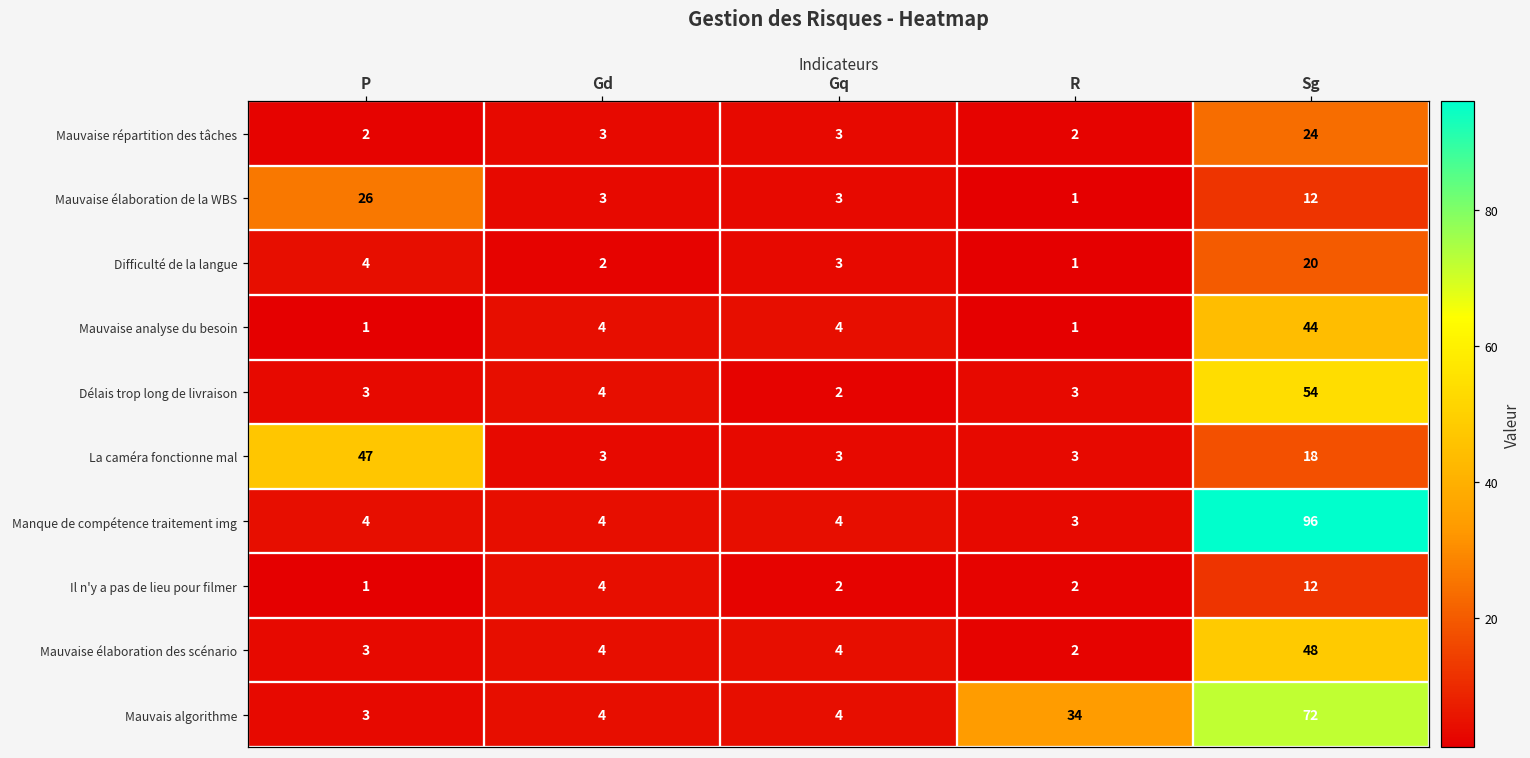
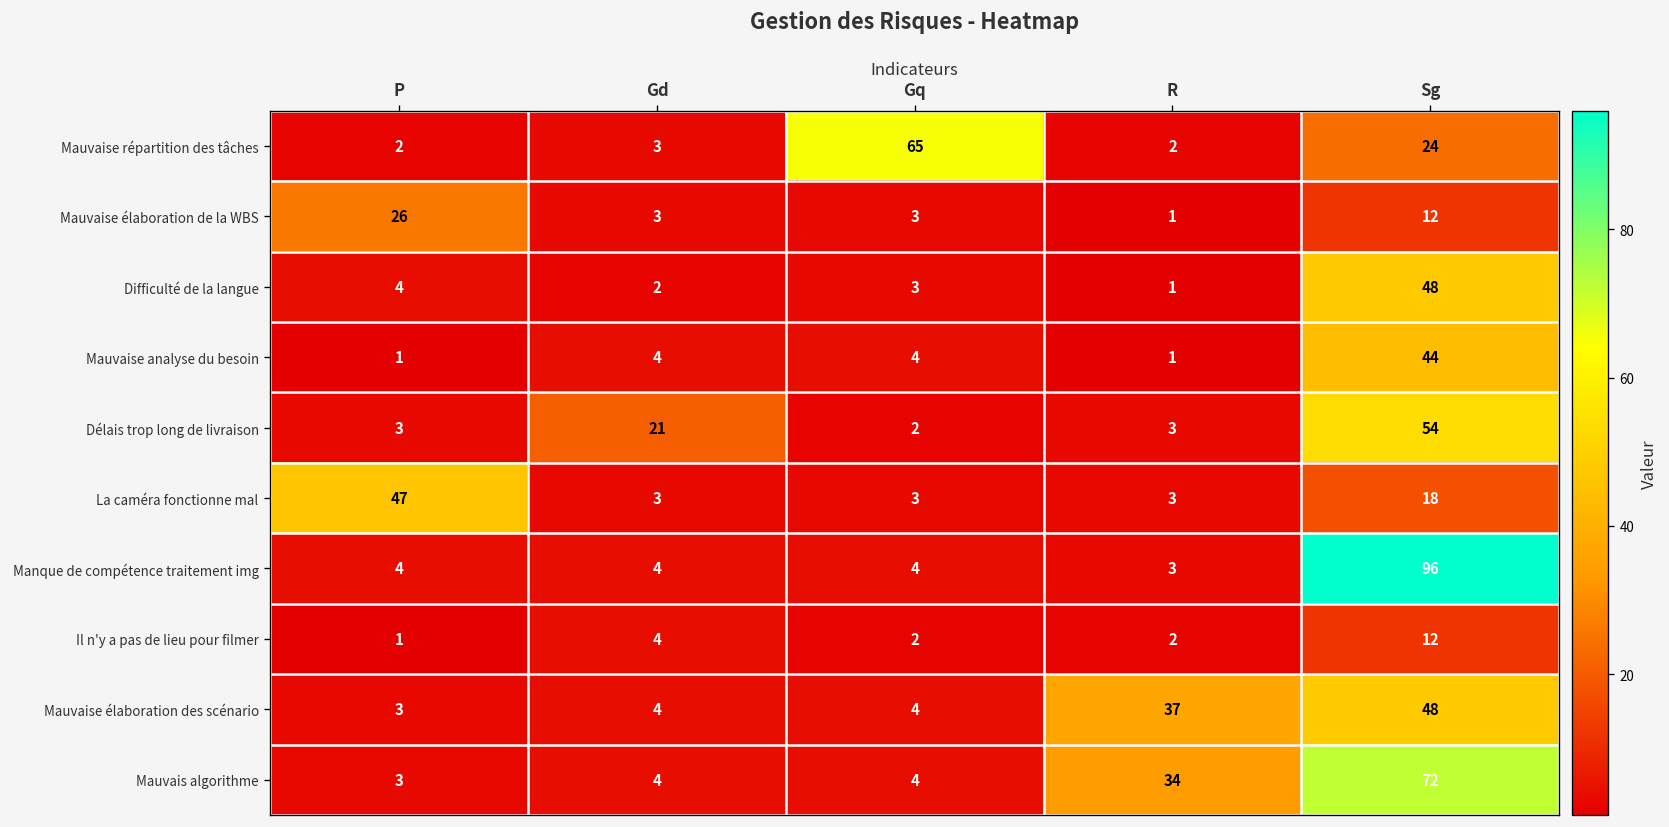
  {
    "Mauvaise répartition des tâches": {
      "P": 2,
      "Gd": 3,
-     "Gq": 3,
+     "Gq": 65,
      "R": 2,
      "Sg": 24
    },
    "Mauvaise élaboration de la WBS": {
      "P": 26,
      "Gd": 3,
      "Gq": 3,
      "R": 1,
      "Sg": 12
    },
    "Difficulté de la langue": {
      "P": 4,
      "Gd": 2,
      "Gq": 3,
      "R": 1,
-     "Sg": 20
+     "Sg": 48
    },
    "Mauvaise analyse du besoin": {
      "P": 1,
      "Gd": 4,
      "Gq": 4,
      "R": 1,
      "Sg": 44
    },
    "Délais trop long de livraison": {
      "P": 3,
-     "Gd": 4,
+     "Gd": 21,
      "Gq": 2,
      "R": 3,
      "Sg": 54
    },
    "La caméra fonctionne mal": {
      "P": 47,
      "Gd": 3,
      "Gq": 3,
      "R": 3,
      "Sg": 18
    },
    "Manque de compétence traitement img": {
      "P": 4,
      "Gd": 4,
      "Gq": 4,
      "R": 3,
      "Sg": 96
    },
    "Il n'y a pas de lieu pour filmer": {
      "P": 1,
      "Gd": 4,
      "Gq": 2,
      "R": 2,
      "Sg": 12
    },
    "Mauvaise élaboration des scénario": {
      "P": 3,
      "Gd": 4,
      "Gq": 4,
-     "R": 2,
+     "R": 37,
      "Sg": 48
    },
    "Mauvais algorithme": {
      "P": 3,
      "Gd": 4,
      "Gq": 4,
      "R": 34,
      "Sg": 72
    }
  }
